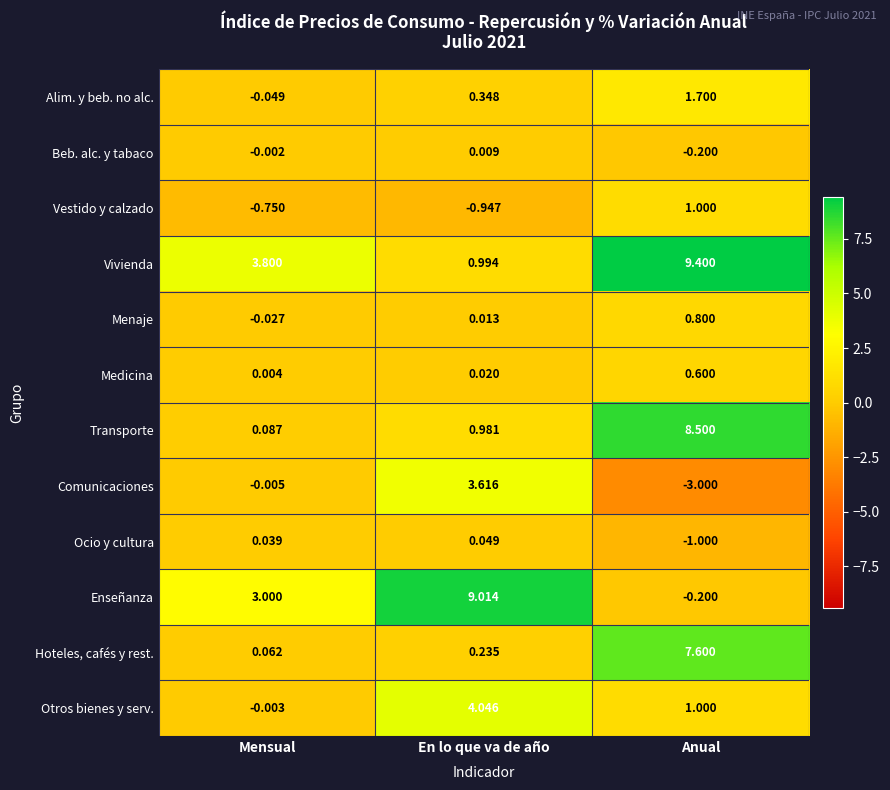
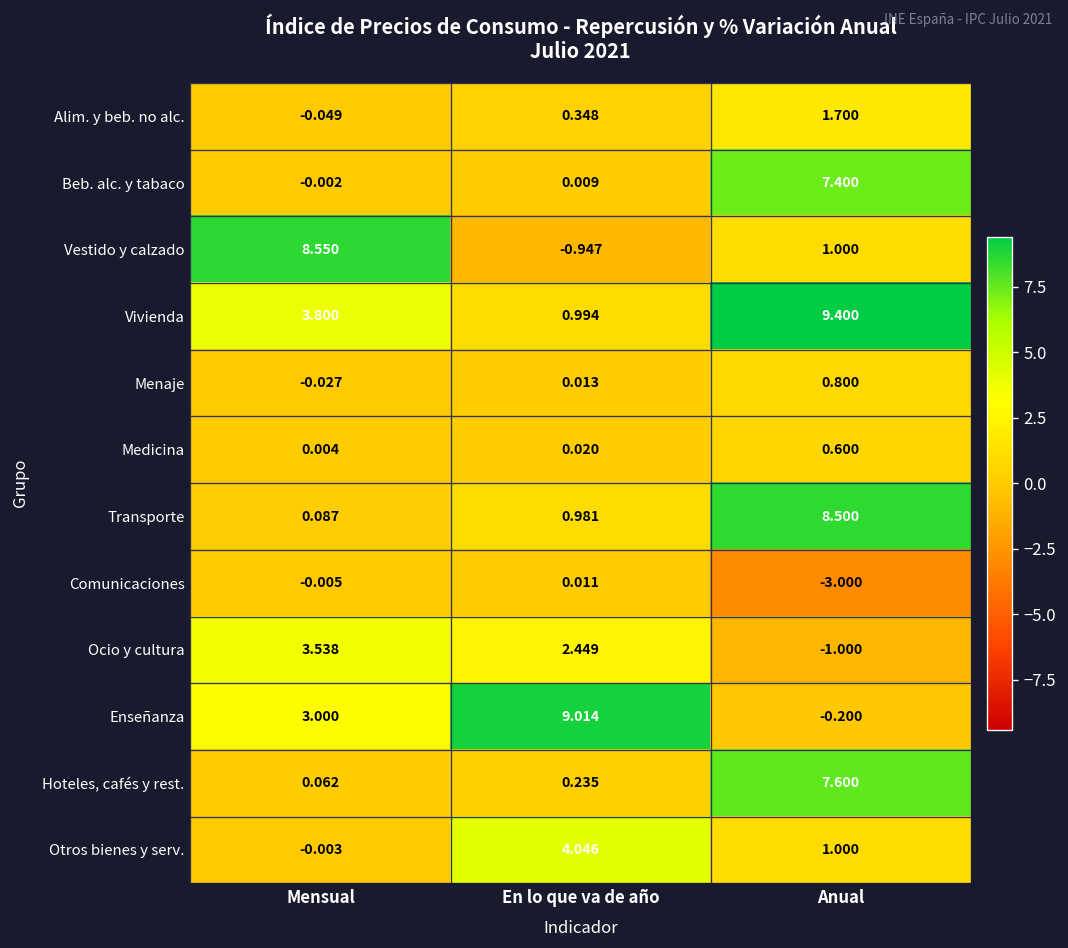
  {
    "Alim. y beb. no alc.": {
      "Mensual": -0.049,
      "En lo que va de año": 0.348,
      "Anual": 1.700
    },
    "Beb. alc. y tabaco": {
      "Mensual": -0.002,
      "En lo que va de año": 0.009,
-     "Anual": -0.200
+     "Anual": 7.400
    },
    "Vestido y calzado": {
-     "Mensual": -0.750,
+     "Mensual": 8.550,
      "En lo que va de año": -0.947,
      "Anual": 1.000
    },
    "Vivienda": {
      "Mensual": 3.800,
      "En lo que va de año": 0.994,
      "Anual": 9.400
    },
    "Menaje": {
      "Mensual": -0.027,
      "En lo que va de año": 0.013,
      "Anual": 0.800
    },
    "Medicina": {
      "Mensual": 0.004,
      "En lo que va de año": 0.020,
      "Anual": 0.600
    },
    "Transporte": {
      "Mensual": 0.087,
      "En lo que va de año": 0.981,
      "Anual": 8.500
    },
    "Comunicaciones": {
      "Mensual": -0.005,
-     "En lo que va de año": 3.616,
+     "En lo que va de año": 0.011,
      "Anual": -3.000
    },
    "Ocio y cultura": {
-     "Mensual": 0.039,
-     "En lo que va de año": 0.049,
+     "Mensual": 3.538,
+     "En lo que va de año": 2.449,
      "Anual": -1.000
    },
    "Enseñanza": {
      "Mensual": 3.000,
      "En lo que va de año": 9.014,
      "Anual": -0.200
    },
    "Hoteles, cafés y rest.": {
      "Mensual": 0.062,
      "En lo que va de año": 0.235,
      "Anual": 7.600
    },
    "Otros bienes y serv.": {
      "Mensual": -0.003,
      "En lo que va de año": 4.046,
      "Anual": 1.000
    }
  }
